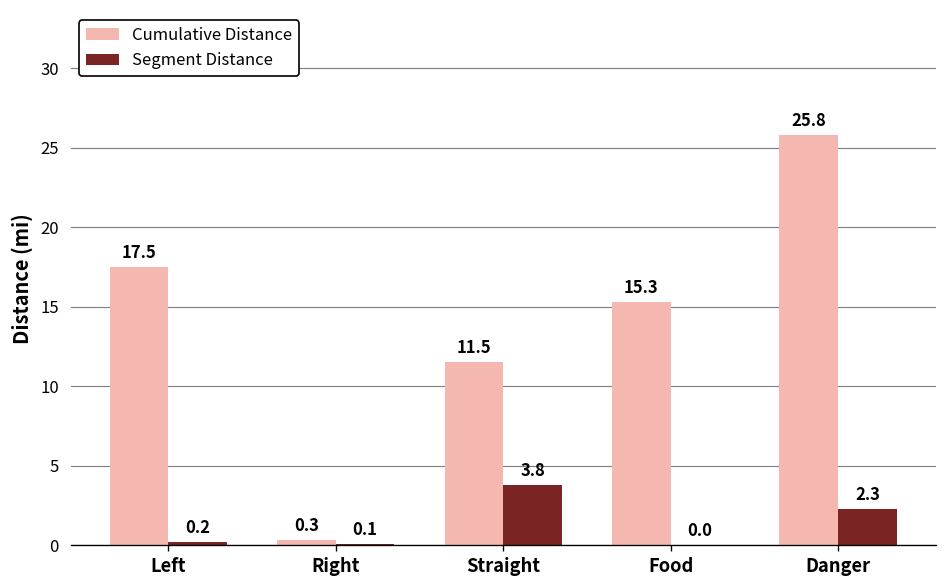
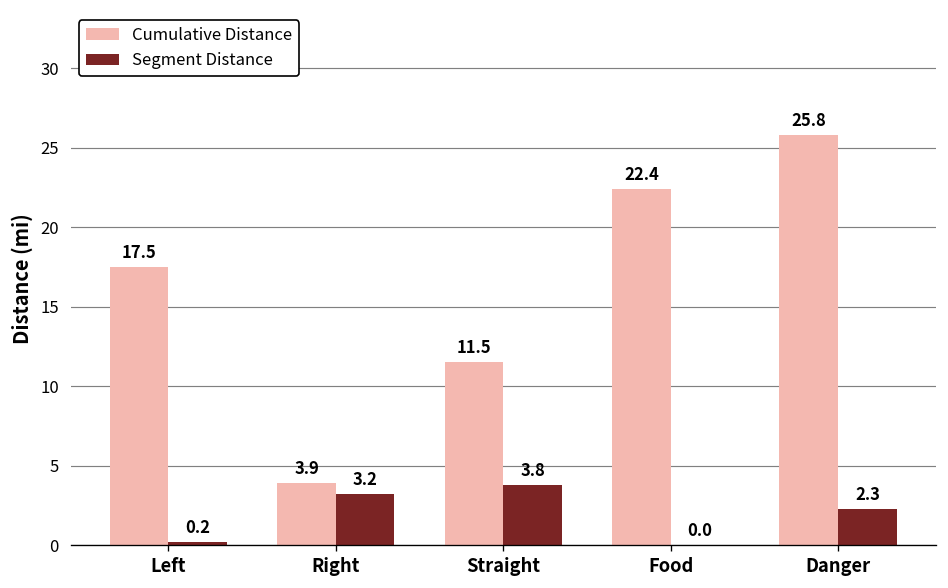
  {
    "Cumulative Distance": {
      "Left": 17.5,
-     "Right": 0.3,
+     "Right": 3.9,
      "Straight": 11.5,
-     "Food": 15.3,
+     "Food": 22.4,
      "Danger": 25.8
    },
    "Segment Distance": {
      "Left": 0.2,
-     "Right": 0.1,
+     "Right": 3.2,
      "Straight": 3.8,
      "Food": 0.0,
      "Danger": 2.3
    }
  }
